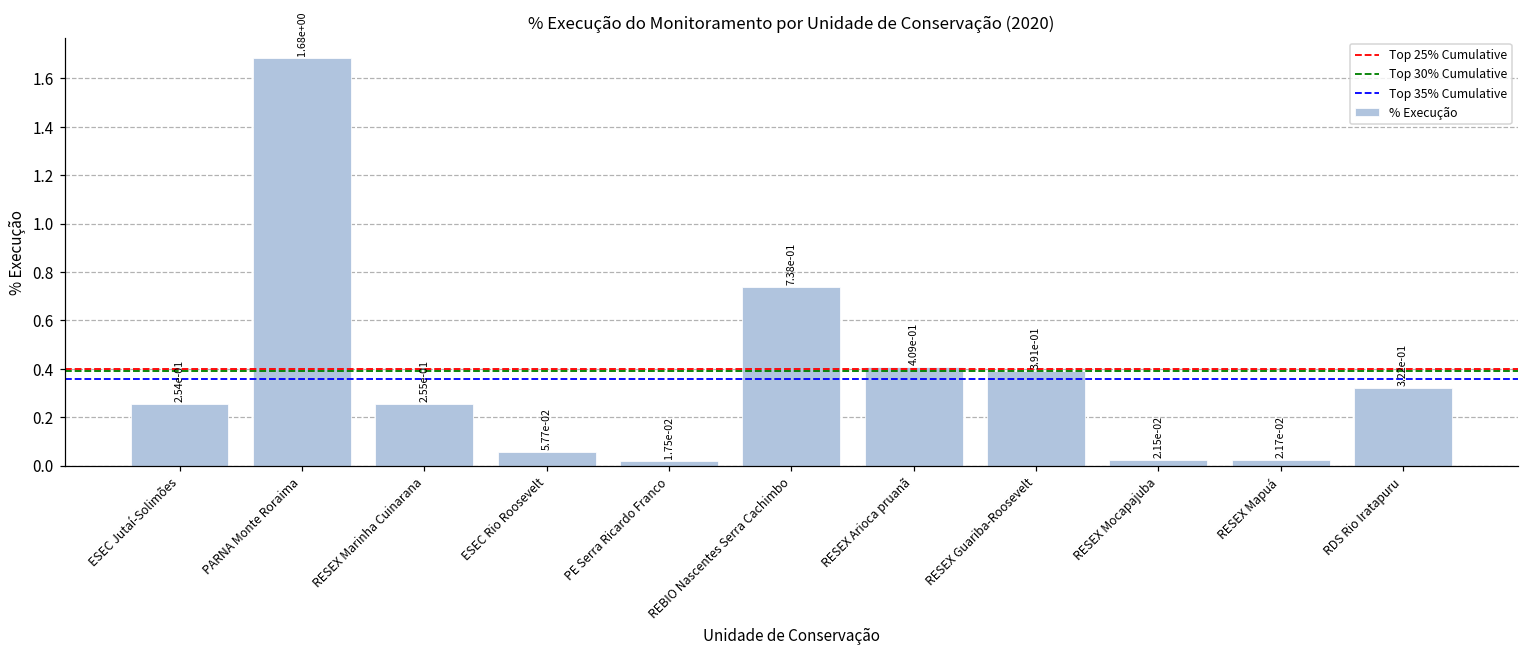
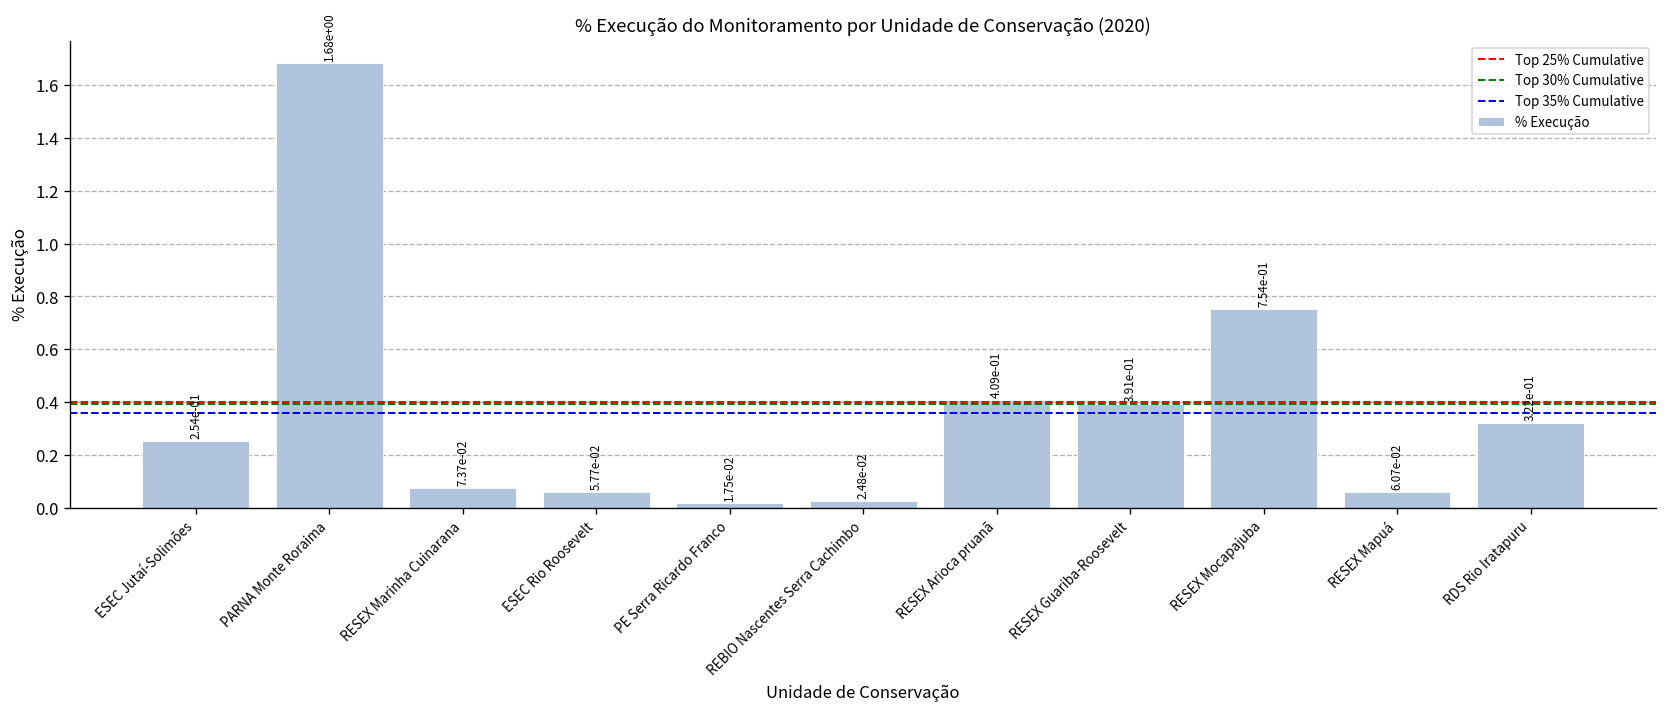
  {
    "ESEC Jutaí-Solimões": "2.54e-01",
    "PARNA Monte Roraima": "1.68e+00",
-   "RESEX Marinha Cuinarana": "2.55e-01",
+   "RESEX Marinha Cuinarana": "7.37e-02",
    "ESEC Rio Roosevelt": "5.77e-02",
    "PE Serra Ricardo Franco": "1.75e-02",
-   "REBIO Nascentes Serra Cachimbo": "7.38e-01",
+   "REBIO Nascentes Serra Cachimbo": "2.48e-02",
    "RESEX Arioca pruanã": "4.09e-01",
    "RESEX Guariba-Roosevelt": "3.91e-01",
-   "RESEX Mocapajuba": "2.15e-02",
-   "RESEX Mapuá": "2.17e-02",
+   "RESEX Mocapajuba": "7.54e-01",
+   "RESEX Mapuá": "6.07e-02",
    "RDS Rio Iratapuru": "3.22e-01"
  }
